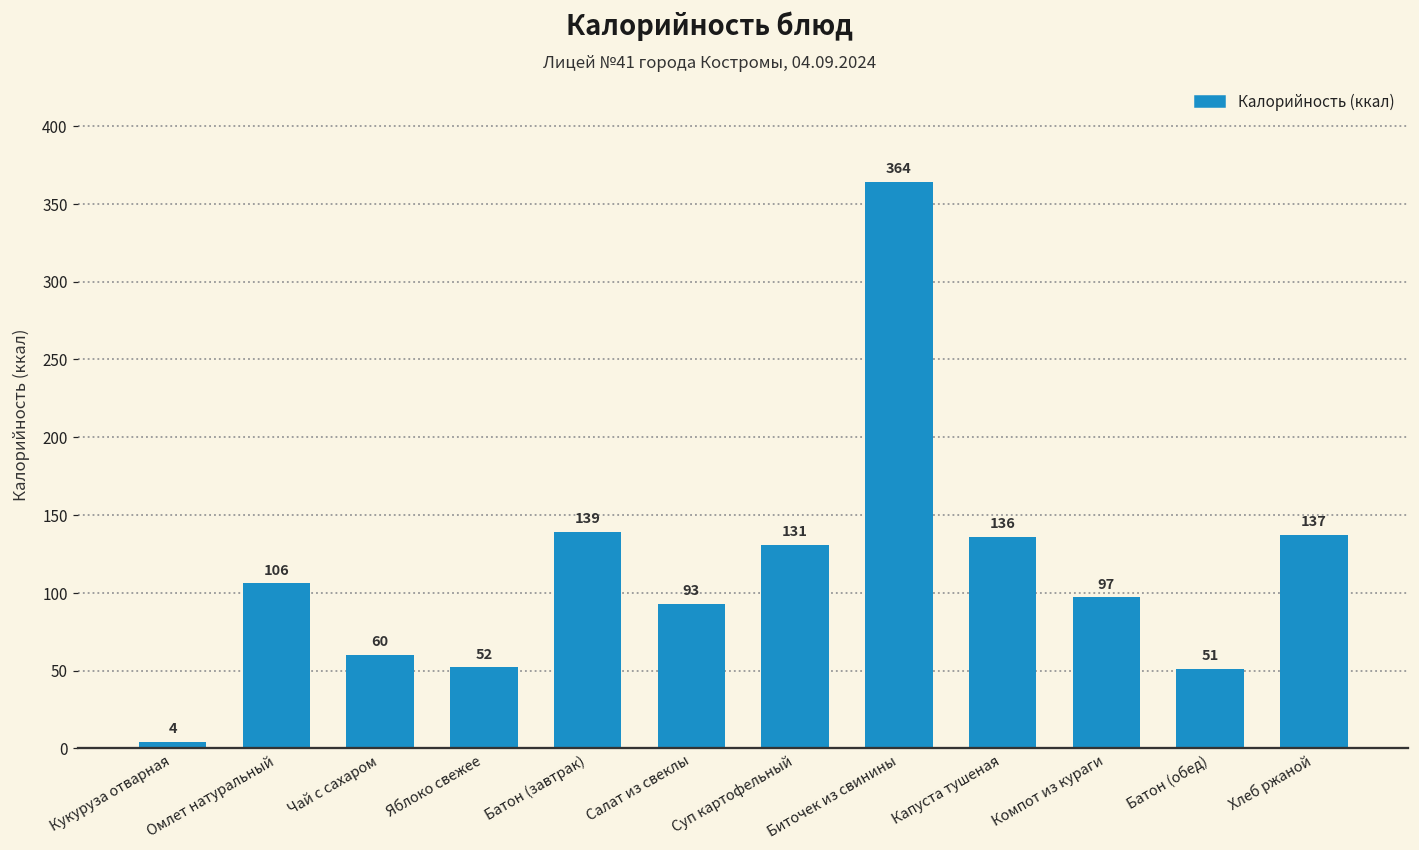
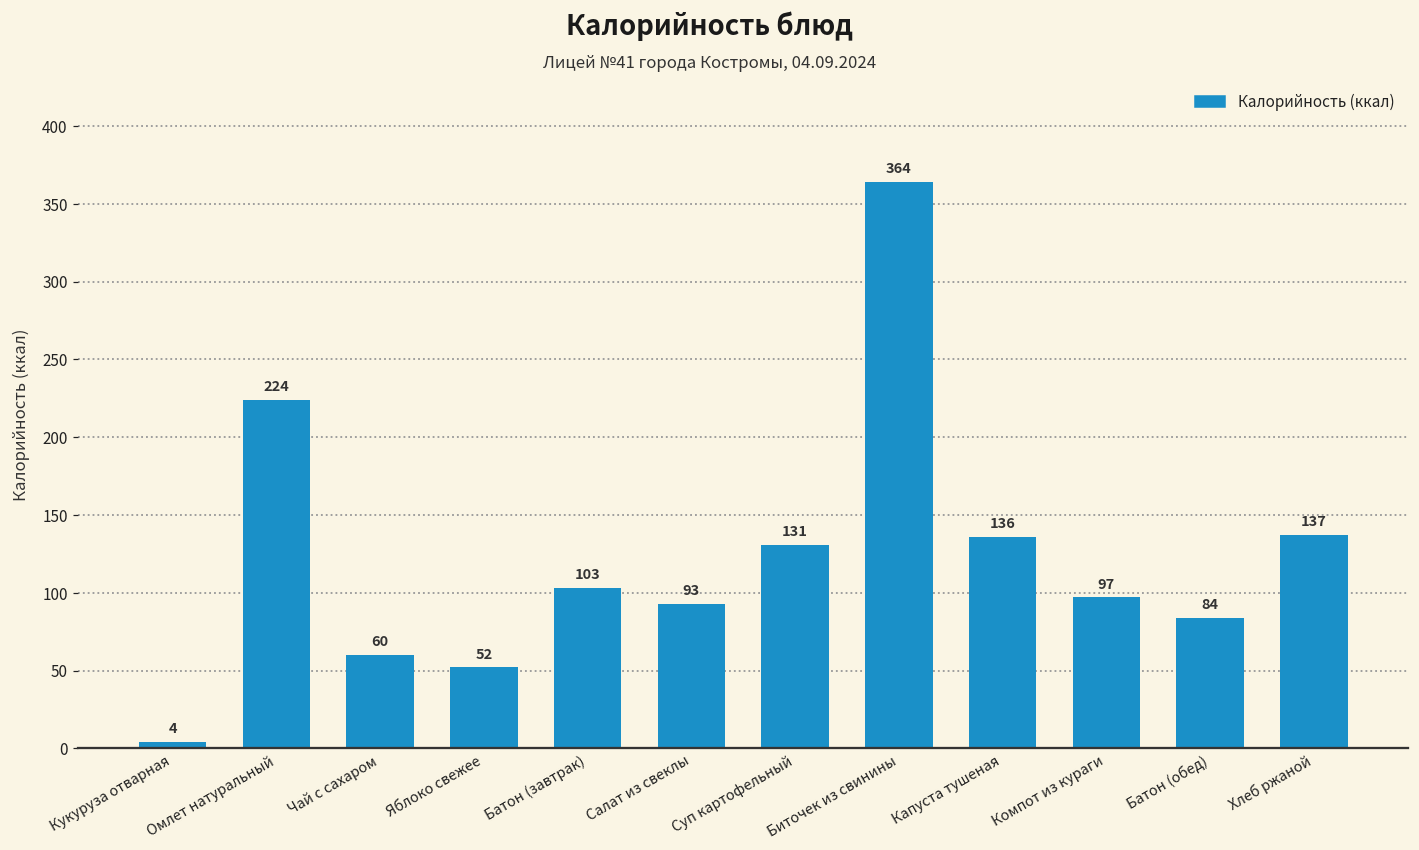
  {
    "Кукуруза отварная": 4,
-   "Омлет натуральный": 106,
+   "Омлет натуральный": 224,
    "Чай с сахаром": 60,
    "Яблоко свежее": 52,
-   "Батон (завтрак)": 139,
+   "Батон (завтрак)": 103,
    "Салат из свеклы": 93,
    "Суп картофельный": 131,
    "Биточек из свинины": 364,
    "Капуста тушеная": 136,
    "Компот из кураги": 97,
-   "Батон (обед)": 51,
+   "Батон (обед)": 84,
    "Хлеб ржаной": 137
  }
